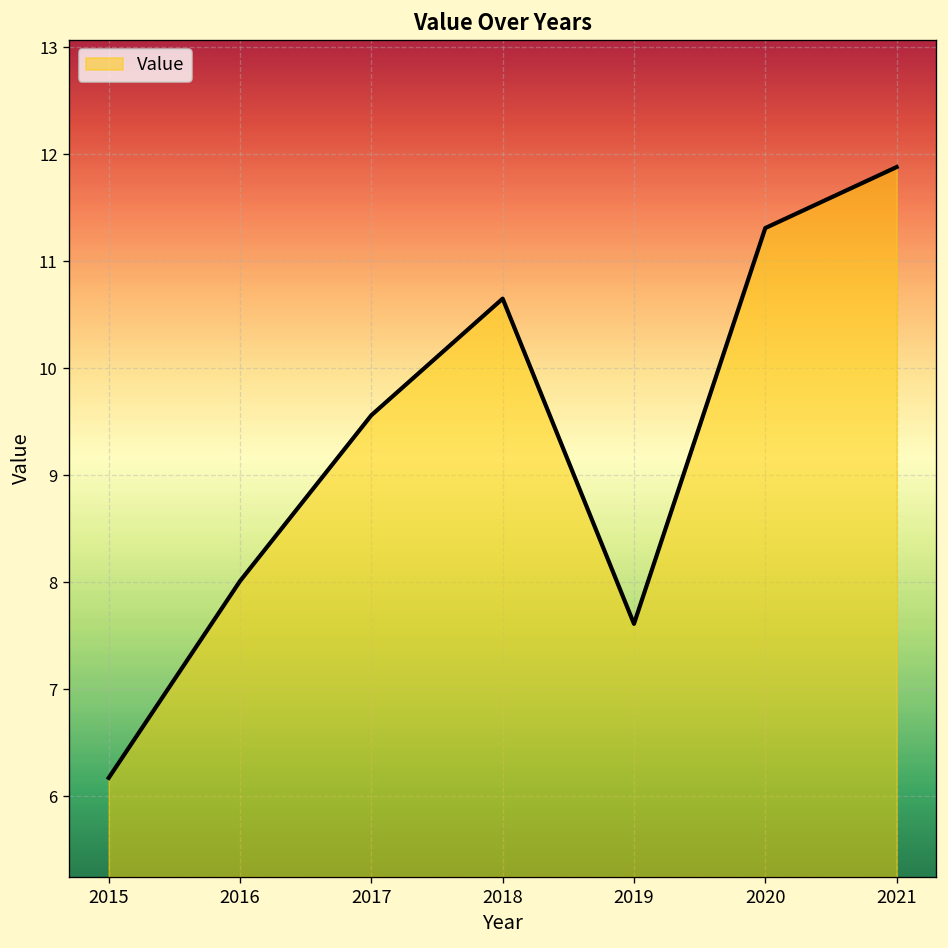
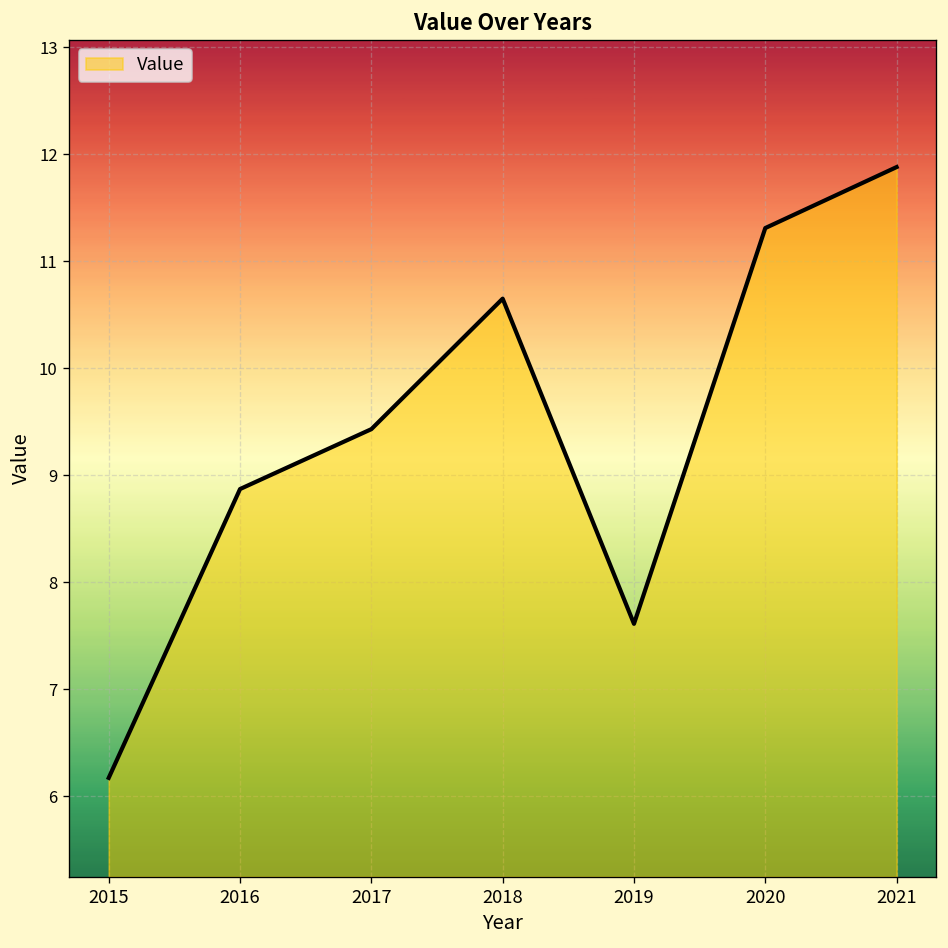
  {
    "2015": 6.2,
-   "2016": 8.0,
-   "2017": 9.6,
+   "2016": 8.9,
+   "2017": 9.4,
    "2018": 10.7,
    "2019": 7.6,
    "2020": 11.3,
    "2021": 11.9
  }
